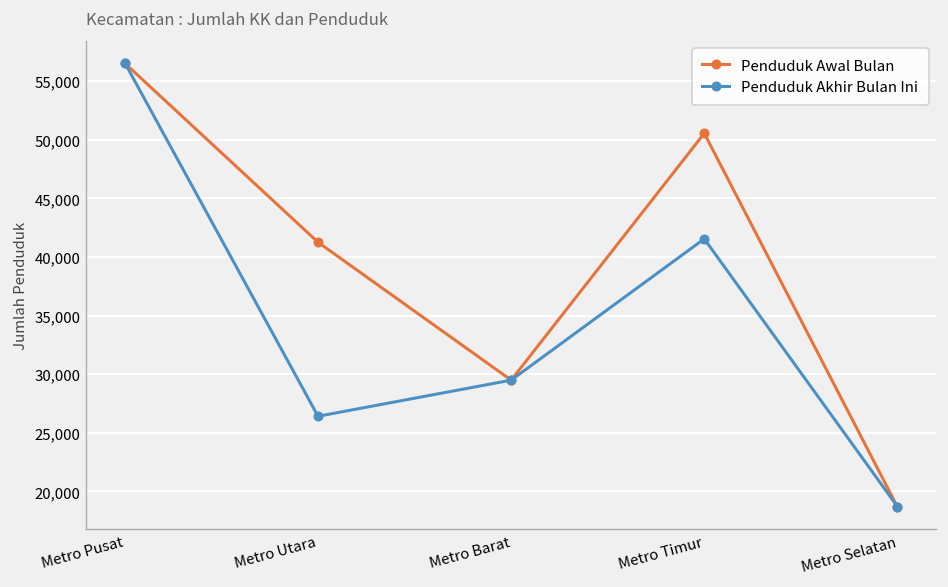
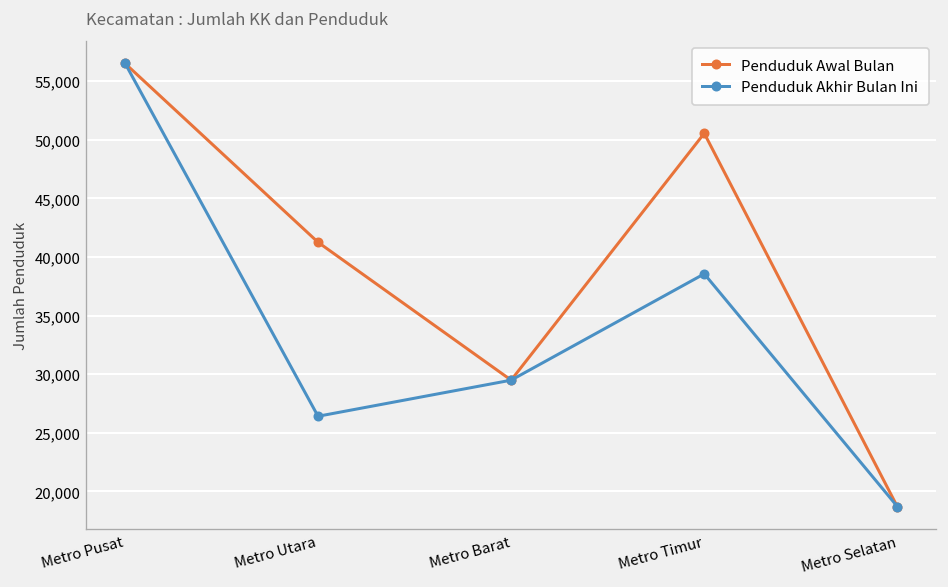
  {
    "Penduduk Awal Bulan": {
      "Metro Utara": "41,000",
      "Metro Timur": "51,000"
    },
    "Penduduk Akhir Bulan Ini": {
      "Metro Utara": "26,000",
-     "Metro Timur": "42,000"
+     "Metro Timur": "39,000"
    }
  }
